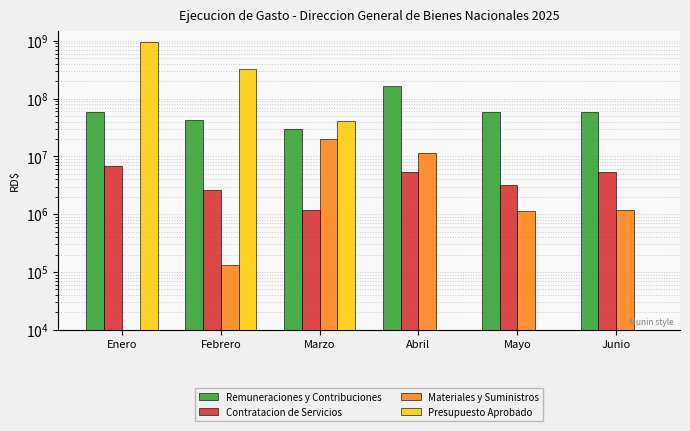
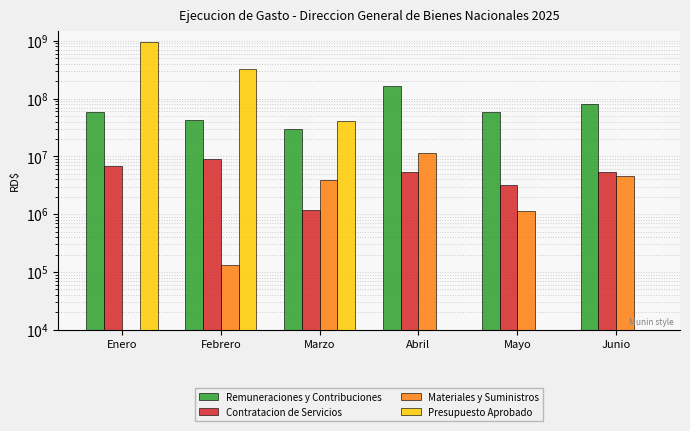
  {
    "Remuneraciones y Contribuciones": {
      "Enero": 60000000,
      "Febrero": 40000000,
      "Marzo": 30000000,
      "Abril": 170000000,
      "Mayo": 60000000,
-     "Junio": 60000000
+     "Junio": 80000000
    },
    "Contratacion de Servicios": {
      "Enero": 7000000,
-     "Febrero": 3000000,
+     "Febrero": 9000000,
      "Marzo": 1200000,
      "Abril": 5000000,
      "Mayo": 3000000,
      "Junio": 5000000
    },
    "Materiales y Suministros": {
      "Febrero": 130000,
-     "Marzo": 20000000,
+     "Marzo": 4000000,
      "Abril": 11000000,
      "Mayo": 1100000,
-     "Junio": 1200000
+     "Junio": 4000000
    },
    "Presupuesto Aprobado": {
      "Enero": 1000000000,
      "Febrero": 300000000,
      "Marzo": 40000000
    }
  }
